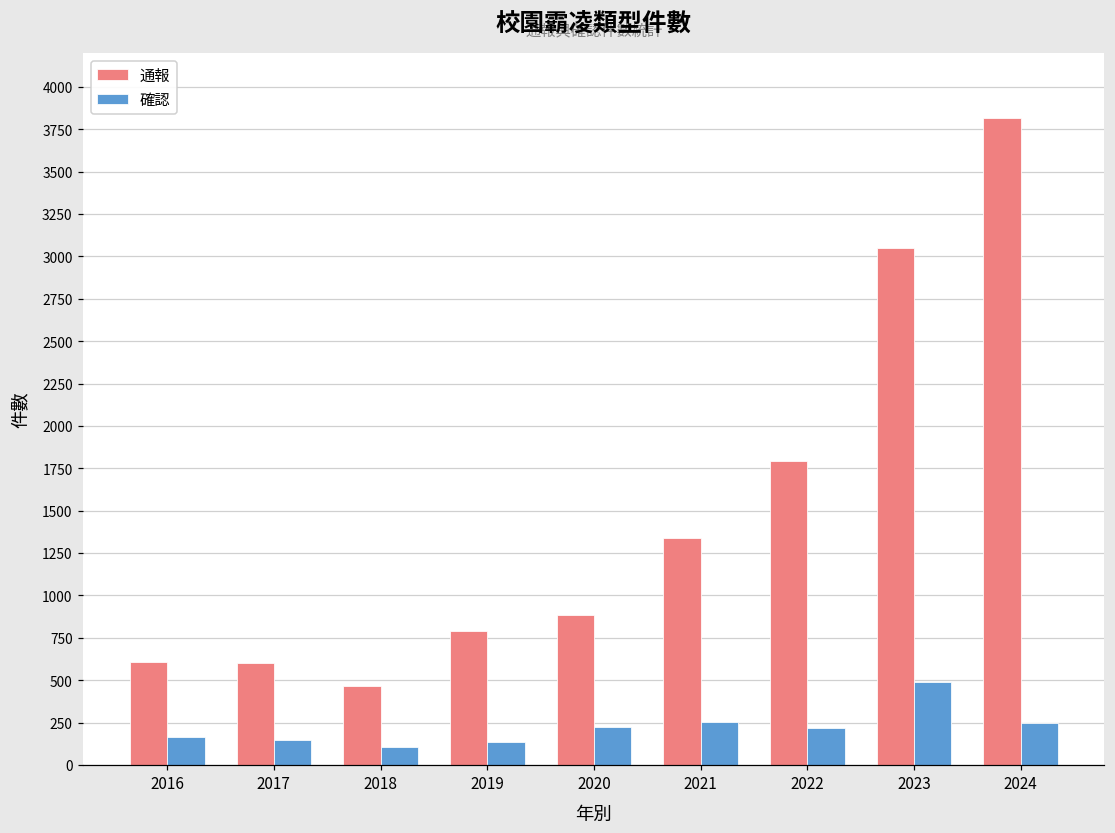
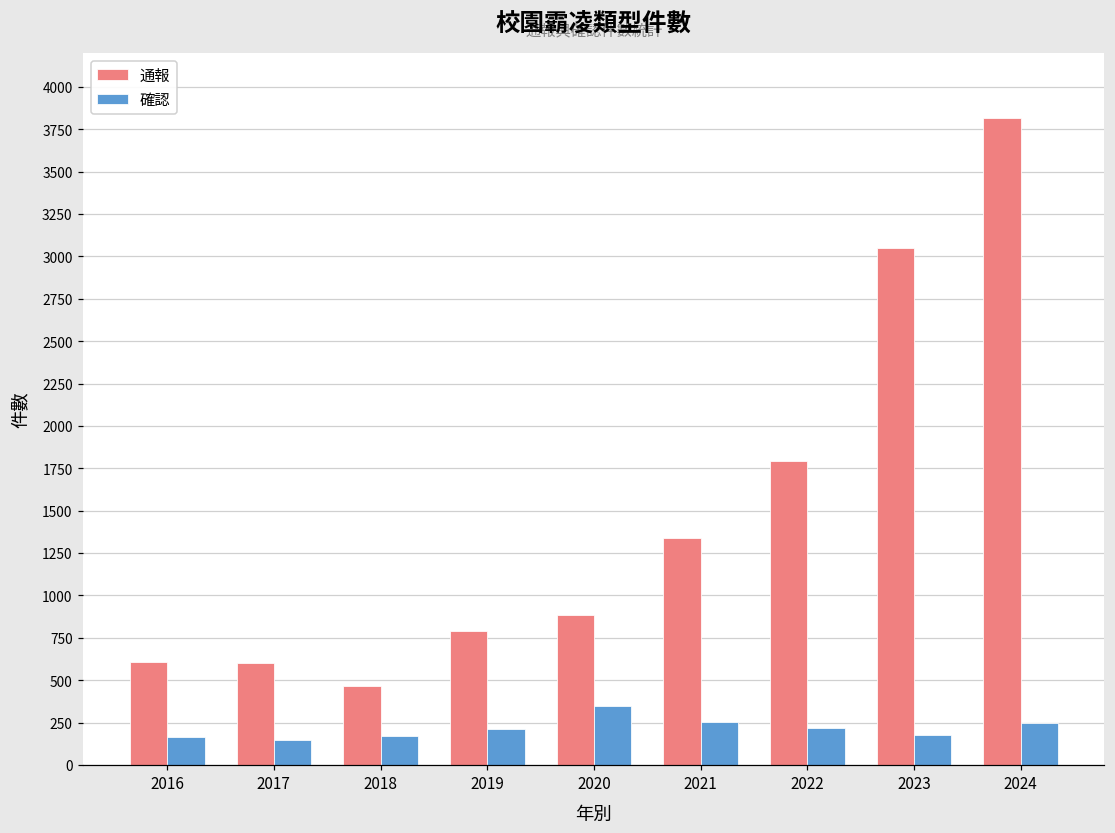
  {
    "通報": {
      "2016": 610,
      "2017": 600,
      "2018": 470,
      "2019": 790,
      "2020": 890,
      "2021": 1340,
      "2022": 1790,
      "2023": 3050,
      "2024": 3820
    },
    "確認": {
      "2016": 170,
      "2017": 150,
-     "2018": 110,
-     "2019": 140,
-     "2020": 220,
+     "2018": 170,
+     "2019": 210,
+     "2020": 350,
      "2021": 250,
      "2022": 220,
-     "2023": 490,
+     "2023": 180,
      "2024": 250
    }
  }
